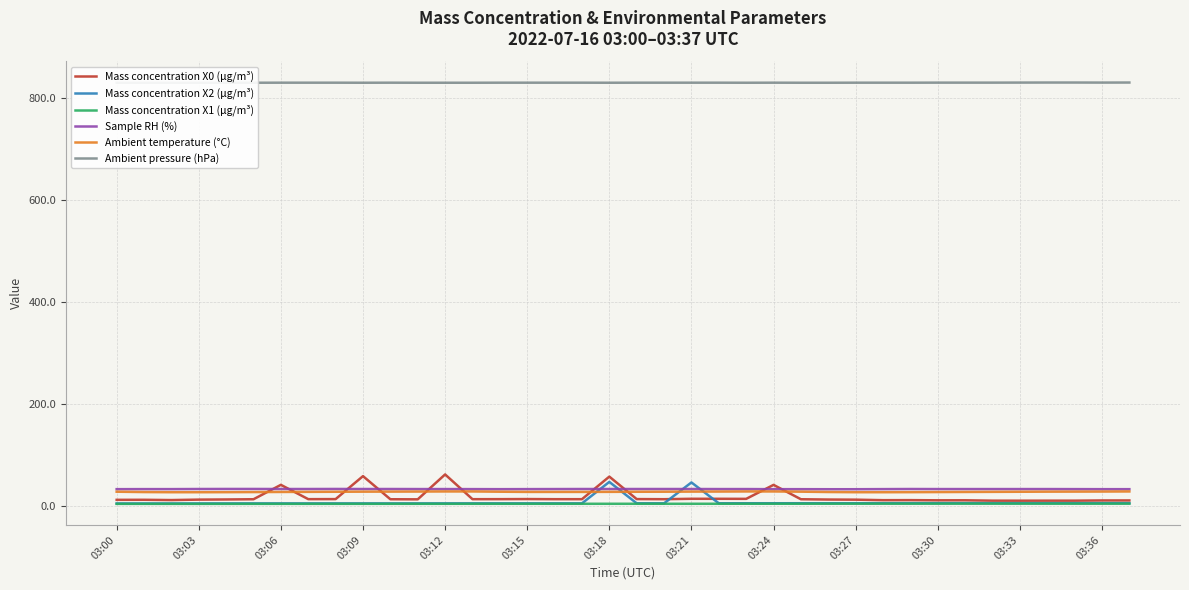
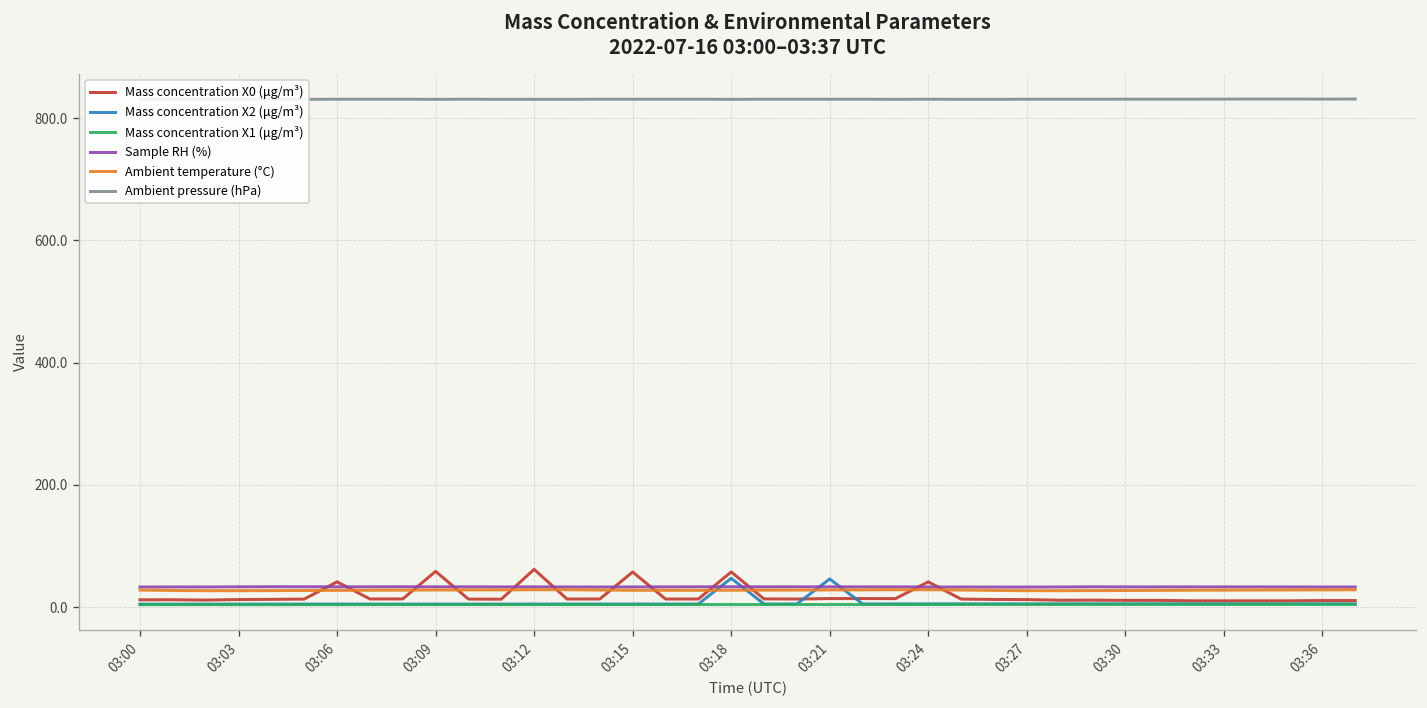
  {
    "Mass concentration X0 (μg/m³)": {
      "03:00": 10,
      "03:03": 10,
      "03:06": 40,
      "03:09": 60,
      "03:12": 60,
-     "03:15": 10,
+     "03:15": 60,
      "03:18": 60,
      "03:21": 10,
      "03:24": 40,
      "03:27": 10,
      "03:30": 10,
      "03:36": 10
    },
    "Mass concentration X2 (μg/m³)": {
      "03:18": 50,
      "03:21": 50
    },
    "Mass concentration X1 (μg/m³)": {
      "03:18": 0,
      "03:21": 0
    },
    "Sample RH (%)": {
      "03:03": 30,
      "03:06": 30,
      "03:09": 30,
      "03:15": 30,
      "03:18": 30,
      "03:21": 30,
      "03:27": 30,
      "03:30": 30,
      "03:33": 30
    },
    "Ambient temperature (°C)": {
      "03:03": 30,
      "03:06": 30,
      "03:09": 30,
      "03:15": 30,
      "03:18": 30,
      "03:21": 30,
      "03:27": 30,
      "03:30": 30,
      "03:33": 30
    },
    "Ambient pressure (hPa)": {
      "03:06": 830,
      "03:09": 830,
      "03:12": 830,
      "03:15": 830,
      "03:18": 830,
      "03:21": 830,
      "03:24": 830,
      "03:27": 830,
      "03:30": 830,
      "03:33": 830,
      "03:36": 830
    }
  }
